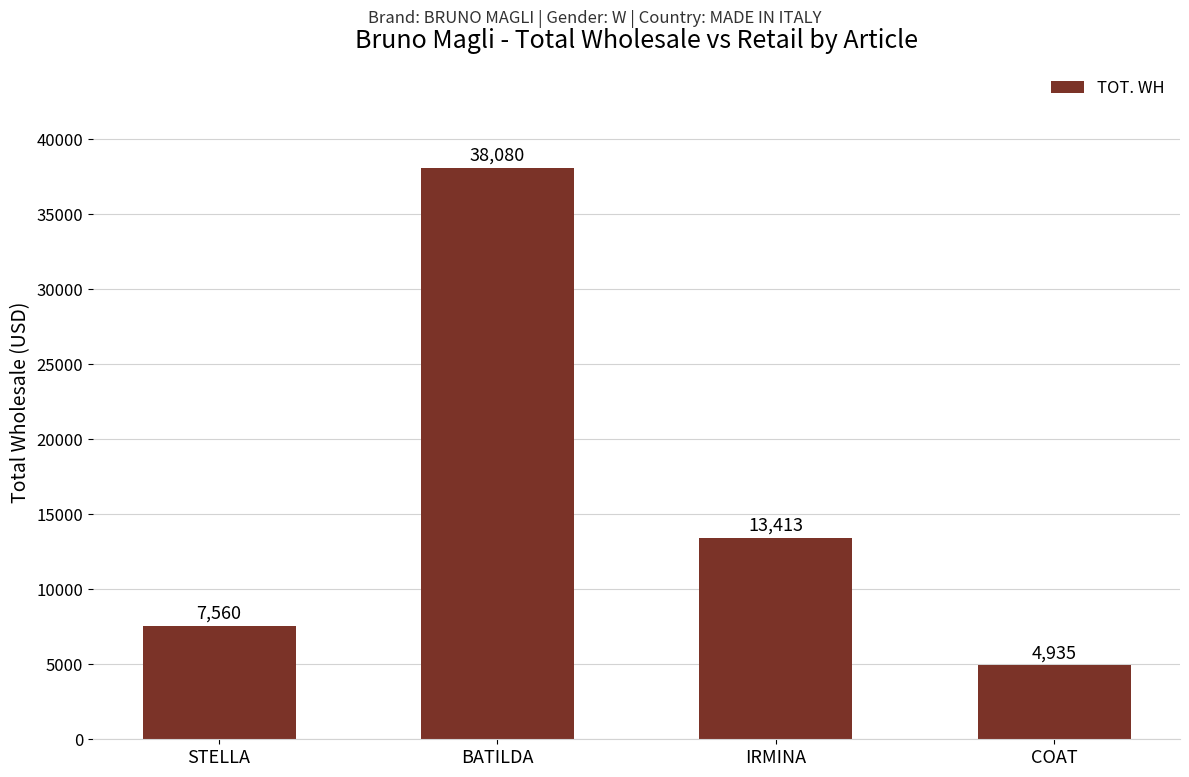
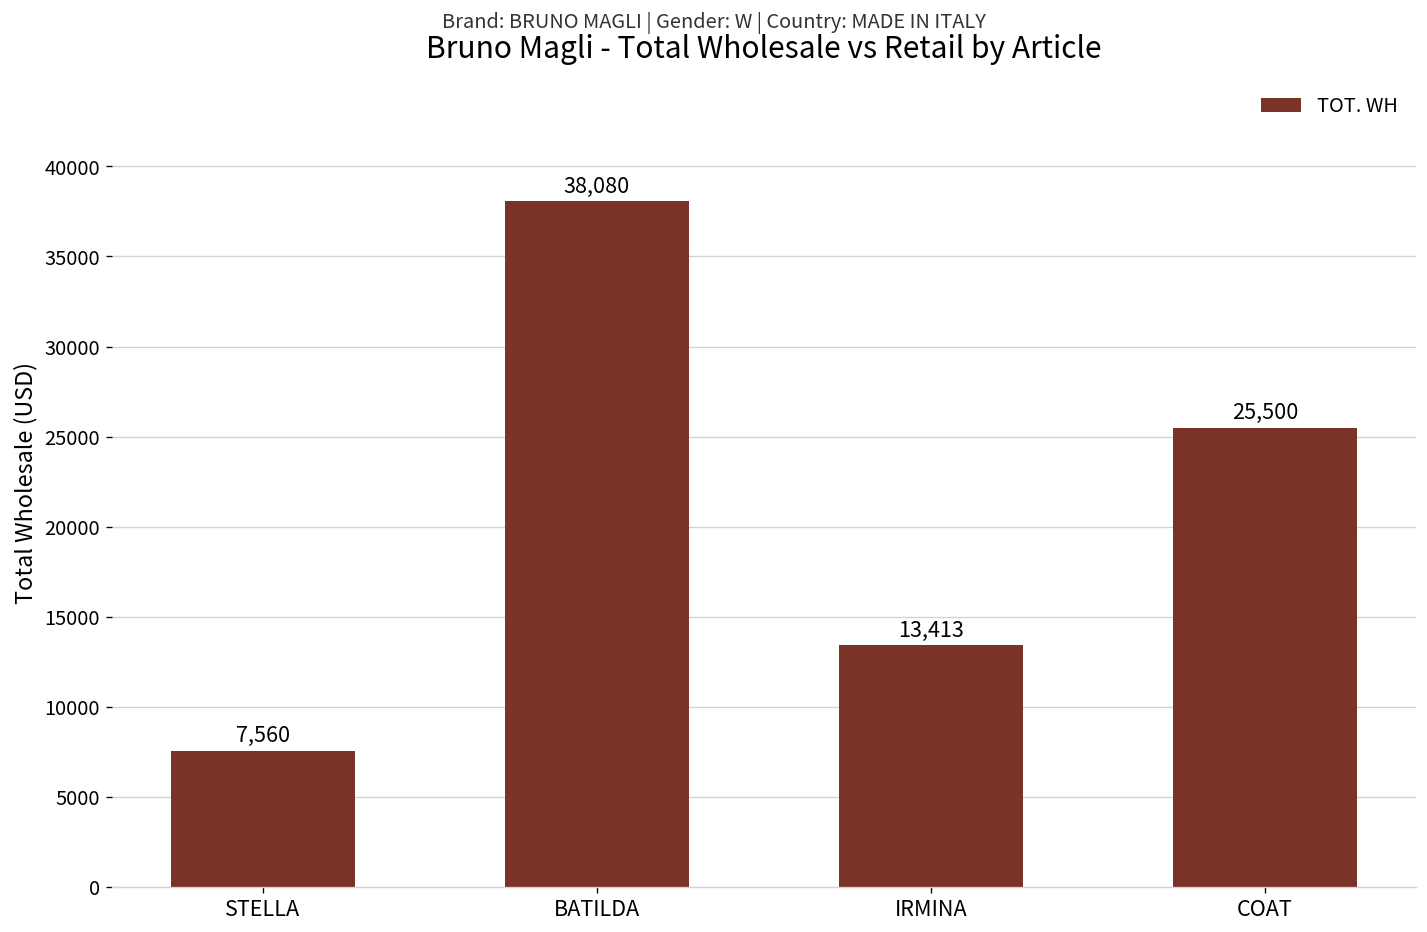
  {
    "STELLA": "7,560",
    "BATILDA": "38,080",
    "IRMINA": "13,413",
-   "COAT": "4,935"
+   "COAT": "25,500"
  }
